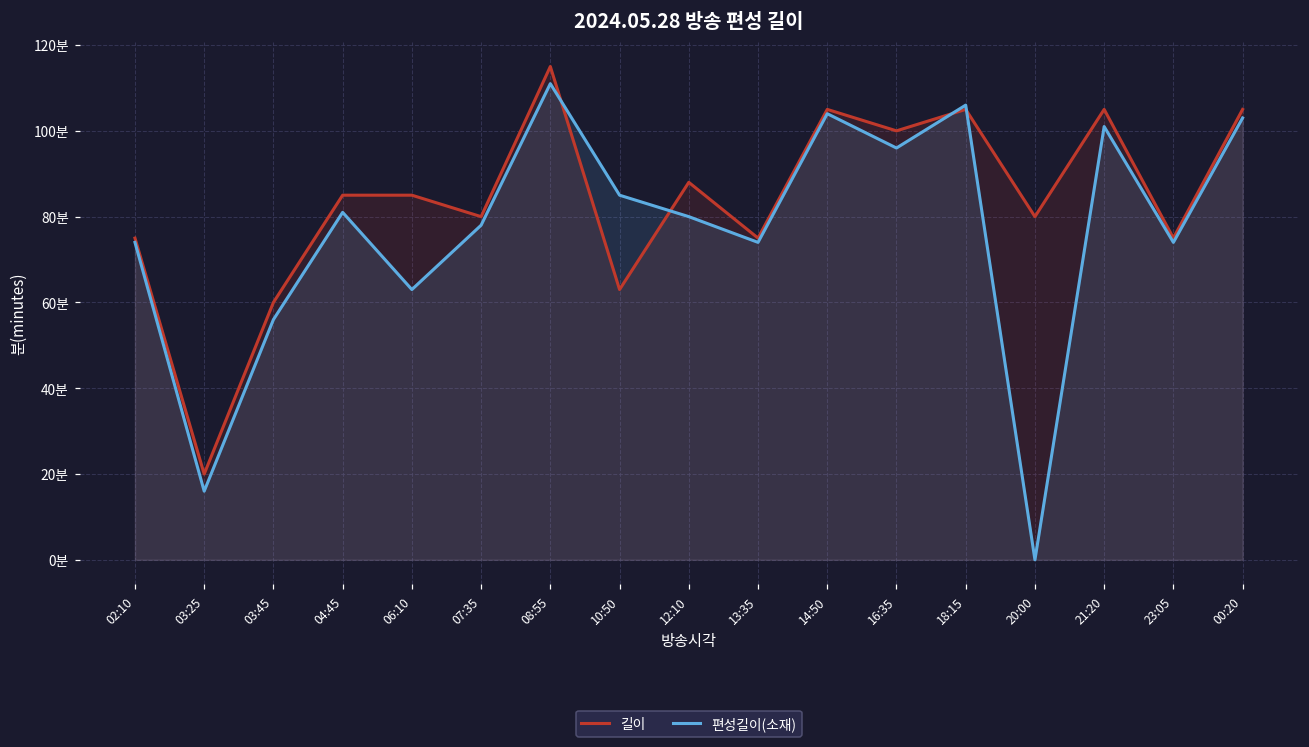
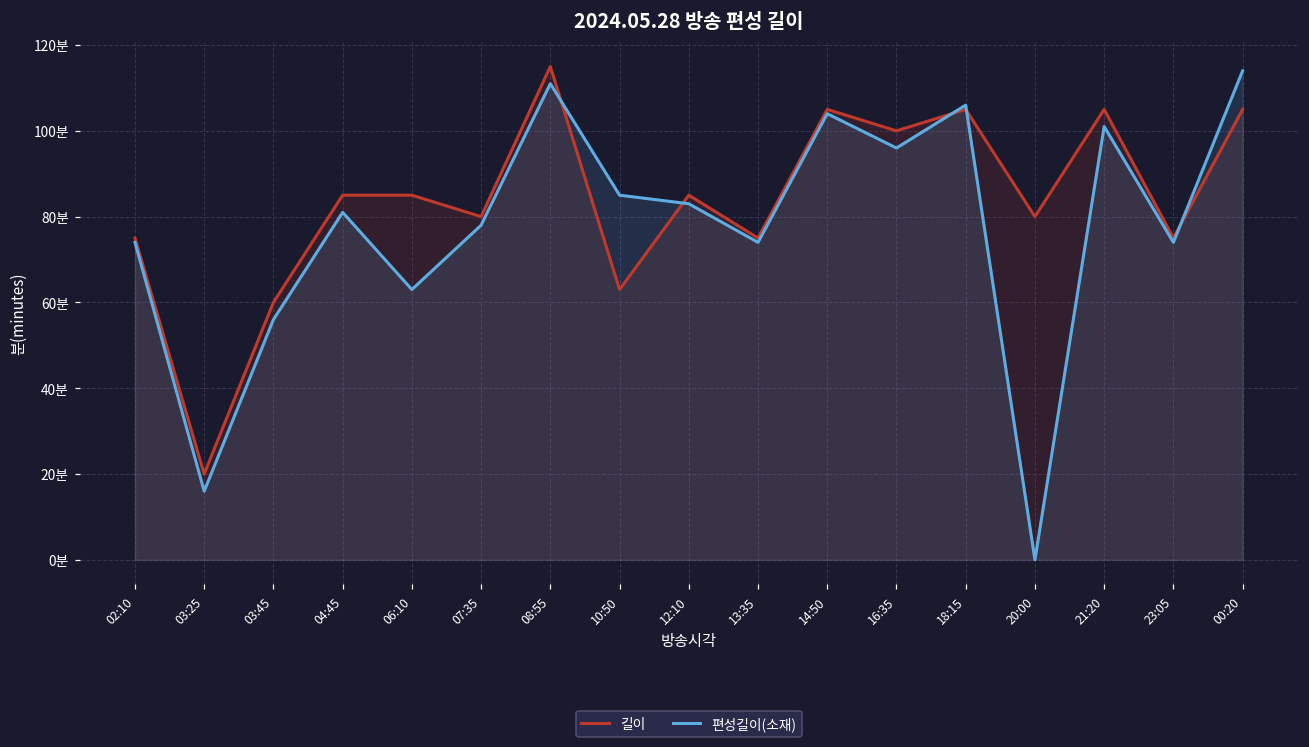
  {
    "길이": {
      "02:10": "75분",
      "03:25": "20분",
      "03:45": "60분",
      "04:45": "85분",
      "06:10": "85분",
      "07:35": "80분",
      "08:55": "115분",
      "10:50": "63분",
-     "12:10": "88분",
+     "12:10": "85분",
      "13:35": "75분",
      "14:50": "105분",
      "16:35": "100분",
      "18:15": "105분",
      "20:00": "80분",
      "21:20": "105분",
      "23:05": "75분",
      "00:20": "105분"
    },
    "편성길이(소재)": {
      "02:10": "74분",
      "03:25": "16분",
      "03:45": "56분",
      "04:45": "81분",
      "06:10": "63분",
      "07:35": "78분",
      "08:55": "111분",
      "10:50": "85분",
-     "12:10": "80분",
+     "12:10": "83분",
      "13:35": "74분",
      "14:50": "104분",
      "16:35": "96분",
      "18:15": "106분",
      "20:00": "0분",
      "21:20": "101분",
      "23:05": "74분",
-     "00:20": "103분"
+     "00:20": "114분"
    }
  }
